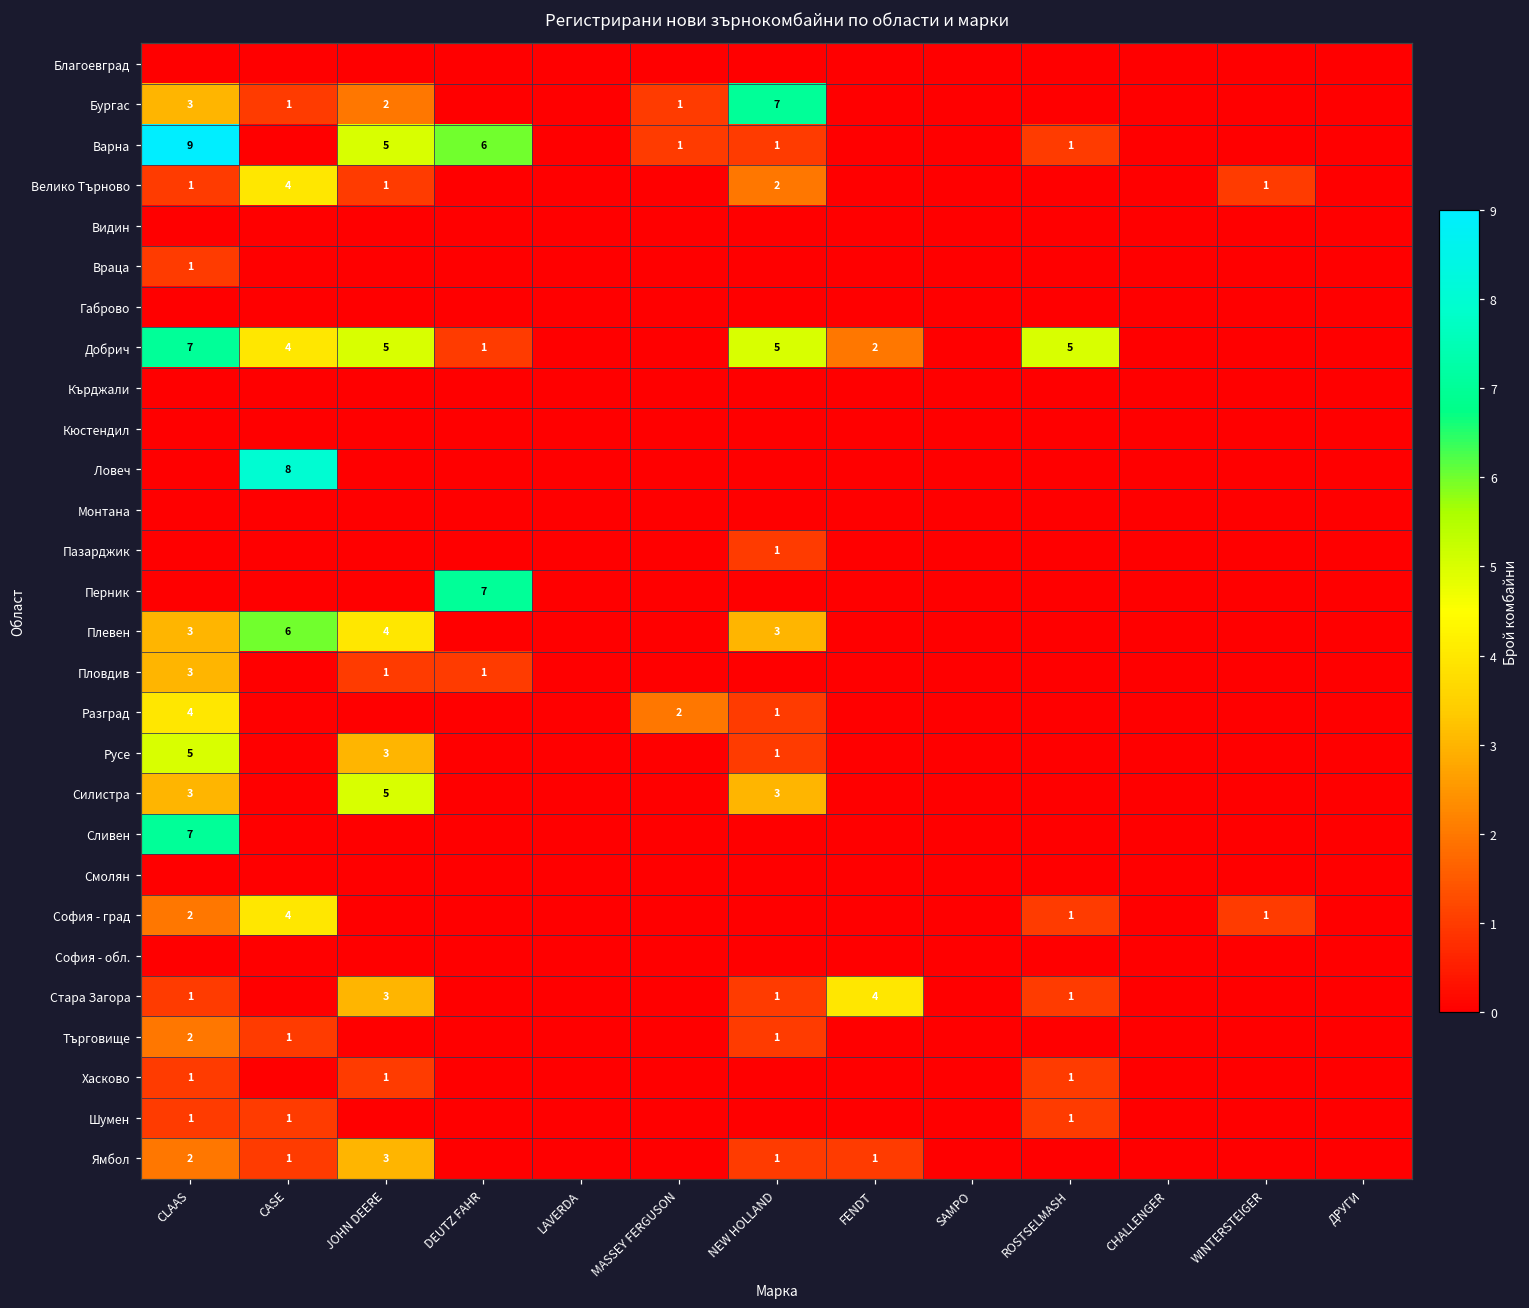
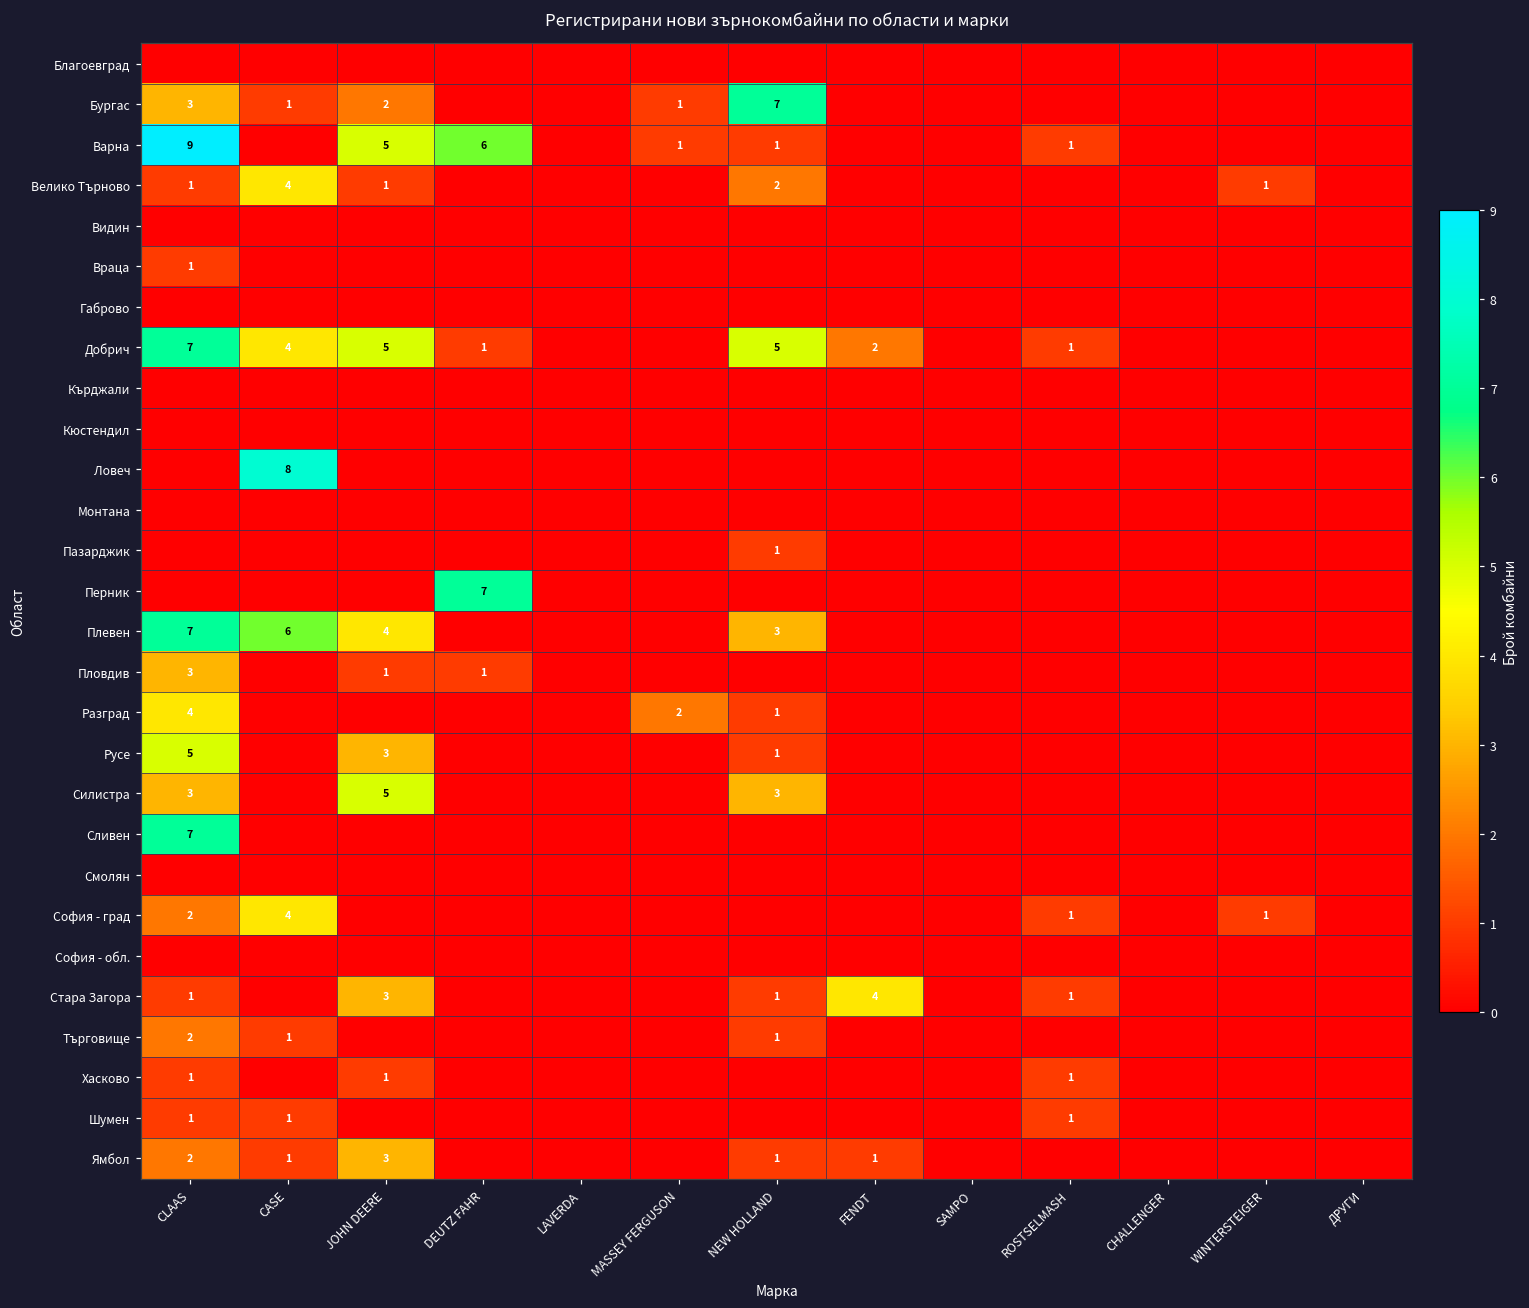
  {
    "Бургас": {
      "CLAAS": 3,
      "CASE": 1,
      "JOHN DEERE": 2,
      "MASSEY FERGUSON": 1,
      "NEW HOLLAND": 7
    },
    "Варна": {
      "CLAAS": 9,
      "JOHN DEERE": 5,
      "DEUTZ FAHR": 6,
      "MASSEY FERGUSON": 1,
      "NEW HOLLAND": 1,
      "ROSTSELMASH": 1
    },
    "Велико Търново": {
      "CLAAS": 1,
      "CASE": 4,
      "JOHN DEERE": 1,
      "NEW HOLLAND": 2,
      "WINTERSTEIGER": 1
    },
    "Враца": {
      "CLAAS": 1
    },
    "Добрич": {
      "CLAAS": 7,
      "CASE": 4,
      "JOHN DEERE": 5,
      "DEUTZ FAHR": 1,
      "NEW HOLLAND": 5,
      "FENDT": 2,
-     "ROSTSELMASH": 5
+     "ROSTSELMASH": 1
    },
    "Ловеч": {
      "CASE": 8
    },
    "Пазарджик": {
      "NEW HOLLAND": 1
    },
    "Перник": {
      "DEUTZ FAHR": 7
    },
    "Плевен": {
-     "CLAAS": 3,
+     "CLAAS": 7,
      "CASE": 6,
      "JOHN DEERE": 4,
      "NEW HOLLAND": 3
    },
    "Пловдив": {
      "CLAAS": 3,
      "JOHN DEERE": 1,
      "DEUTZ FAHR": 1
    },
    "Разград": {
      "CLAAS": 4,
      "MASSEY FERGUSON": 2,
      "NEW HOLLAND": 1
    },
    "Русе": {
      "CLAAS": 5,
      "JOHN DEERE": 3,
      "NEW HOLLAND": 1
    },
    "Силистра": {
      "CLAAS": 3,
      "JOHN DEERE": 5,
      "NEW HOLLAND": 3
    },
    "Сливен": {
      "CLAAS": 7
    },
    "София - град": {
      "CLAAS": 2,
      "CASE": 4,
      "ROSTSELMASH": 1,
      "WINTERSTEIGER": 1
    },
    "Стара Загора": {
      "CLAAS": 1,
      "JOHN DEERE": 3,
      "NEW HOLLAND": 1,
      "FENDT": 4,
      "ROSTSELMASH": 1
    },
    "Търговище": {
      "CLAAS": 2,
      "CASE": 1,
      "NEW HOLLAND": 1
    },
    "Хасково": {
      "CLAAS": 1,
      "JOHN DEERE": 1,
      "ROSTSELMASH": 1
    },
    "Шумен": {
      "CLAAS": 1,
      "CASE": 1,
      "ROSTSELMASH": 1
    },
    "Ямбол": {
      "CLAAS": 2,
      "CASE": 1,
      "JOHN DEERE": 3,
      "NEW HOLLAND": 1,
      "FENDT": 1
    }
  }
